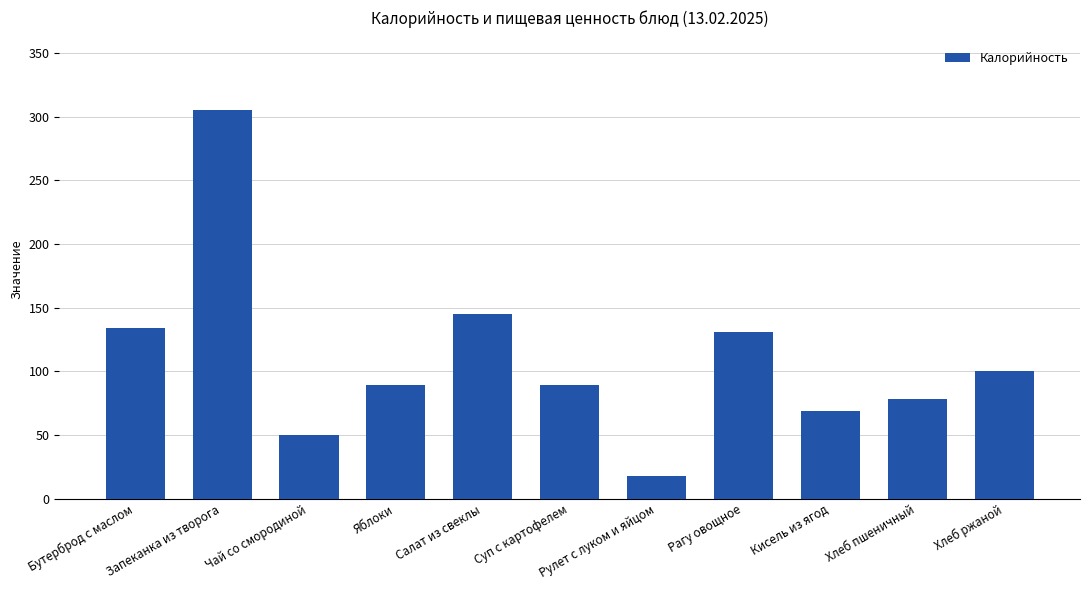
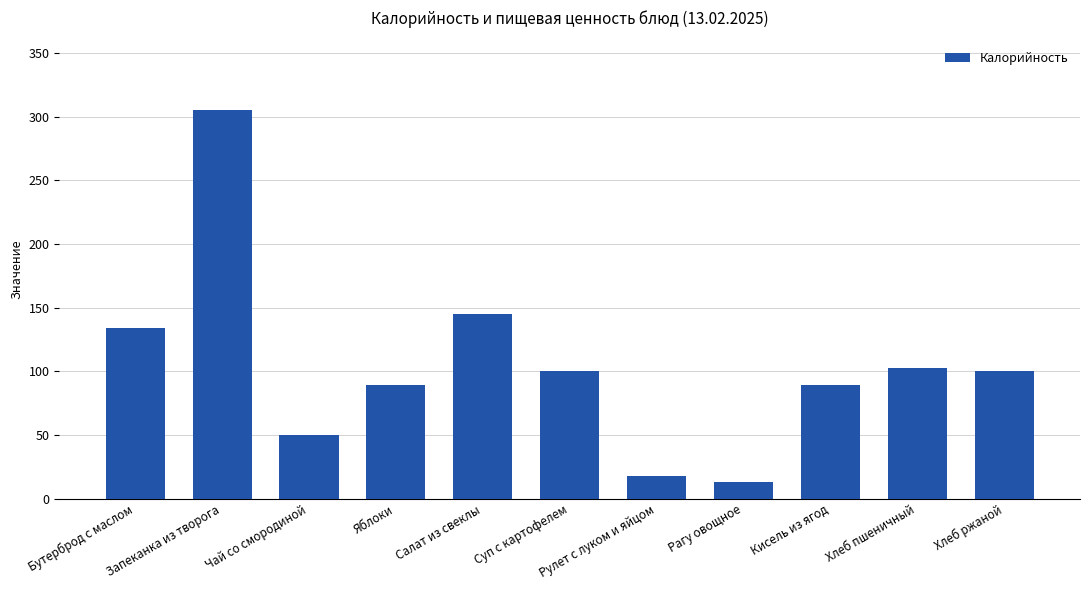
  {
    "Бутерброд с маслом": 134,
    "Запеканка из творога": 305,
    "Чай со смородиной": 50,
    "Яблоки": 89,
    "Салат из свеклы": 145,
-   "Суп с картофелем": 89,
+   "Суп с картофелем": 100,
    "Рулет с луком и яйцом": 18,
-   "Рагу овощное": 131,
-   "Кисель из ягод": 69,
-   "Хлеб пшеничный": 78,
+   "Рагу овощное": 13,
+   "Кисель из ягод": 89,
+   "Хлеб пшеничный": 103,
    "Хлеб ржаной": 100
  }
